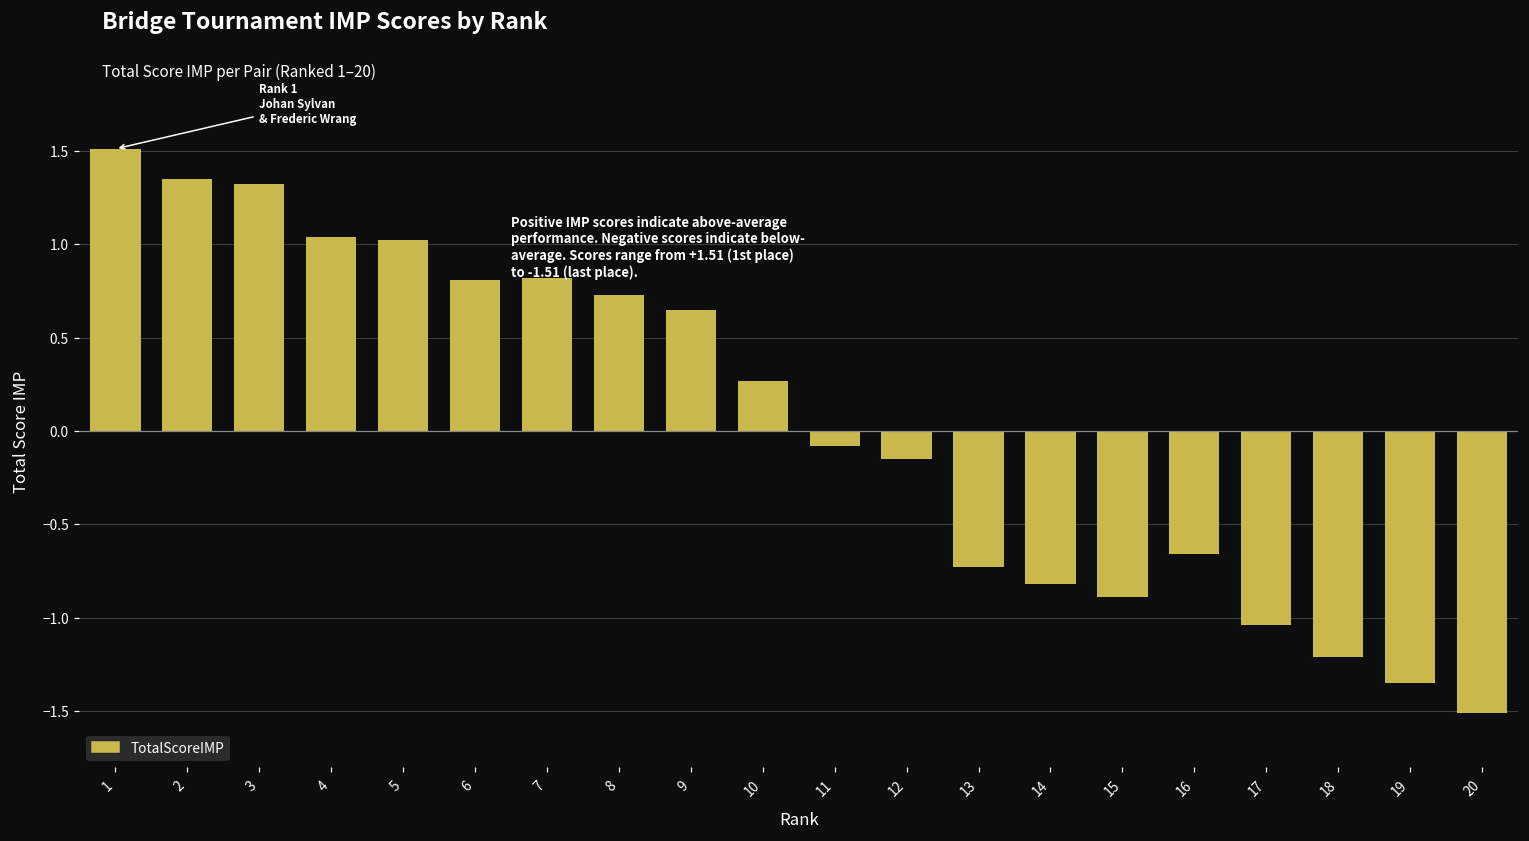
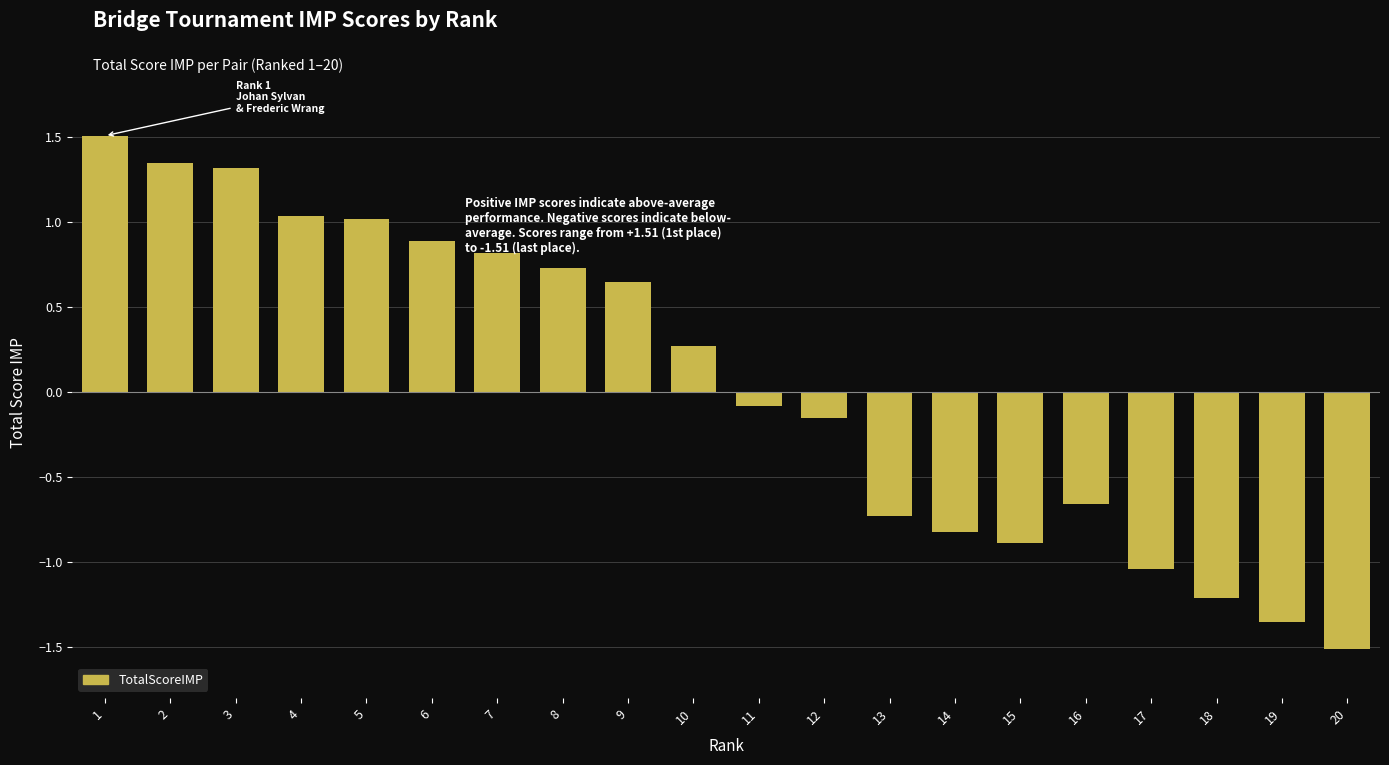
  {
    "2": 1.35,
    "3": 1.32,
    "4": 1.04,
    "5": 1.02,
-   "6": 0.81,
+   "6": 0.89,
    "8": 0.73,
    "9": 0.65,
    "10": 0.27,
    "11": -0.08,
    "12": -0.15,
    "13": -0.73,
    "14": -0.82,
    "15": -0.89,
    "16": -0.66,
    "17": -1.04,
    "18": -1.21,
    "19": -1.35,
    "20": -1.51
  }
